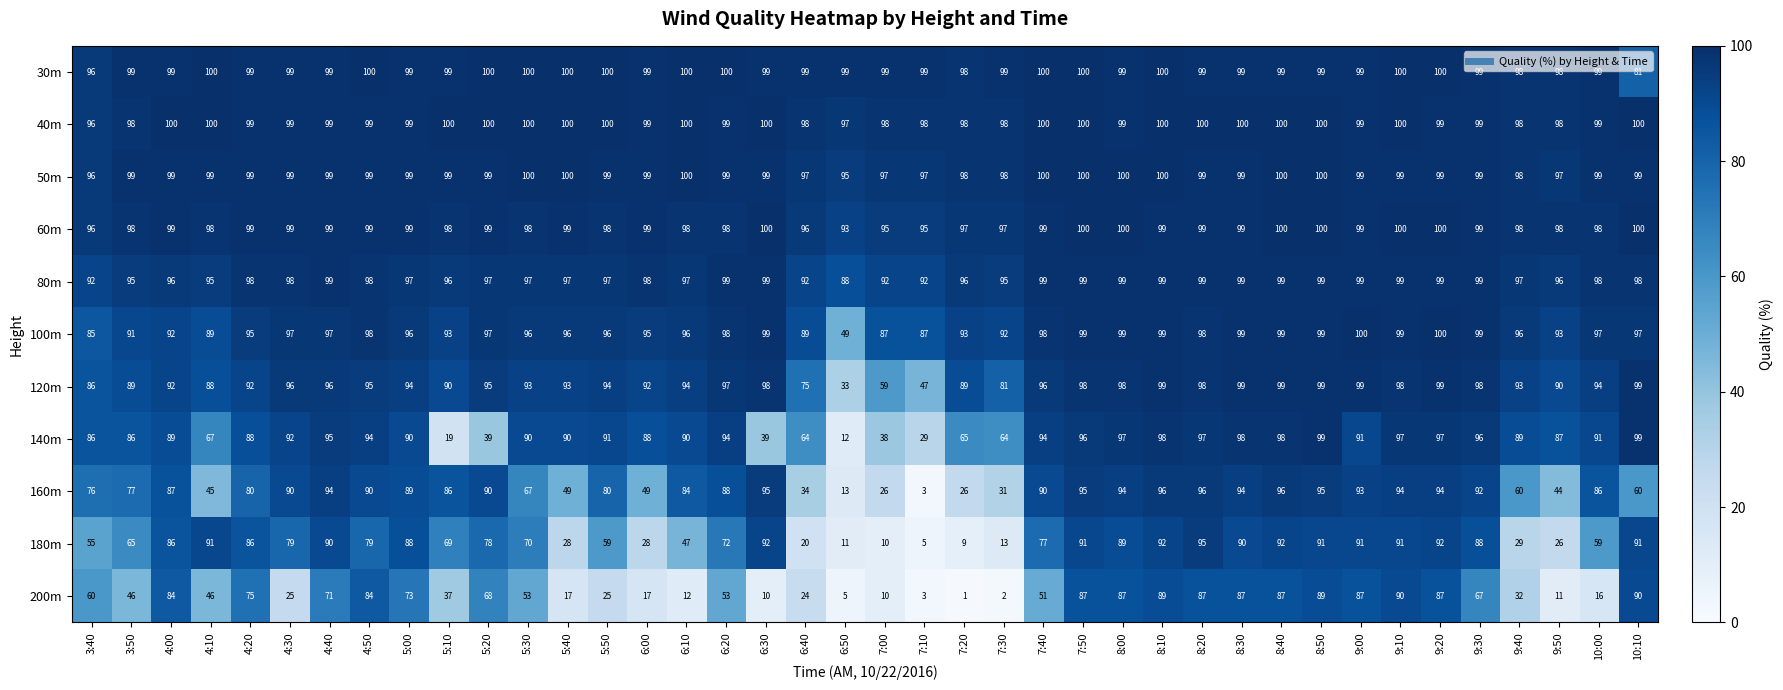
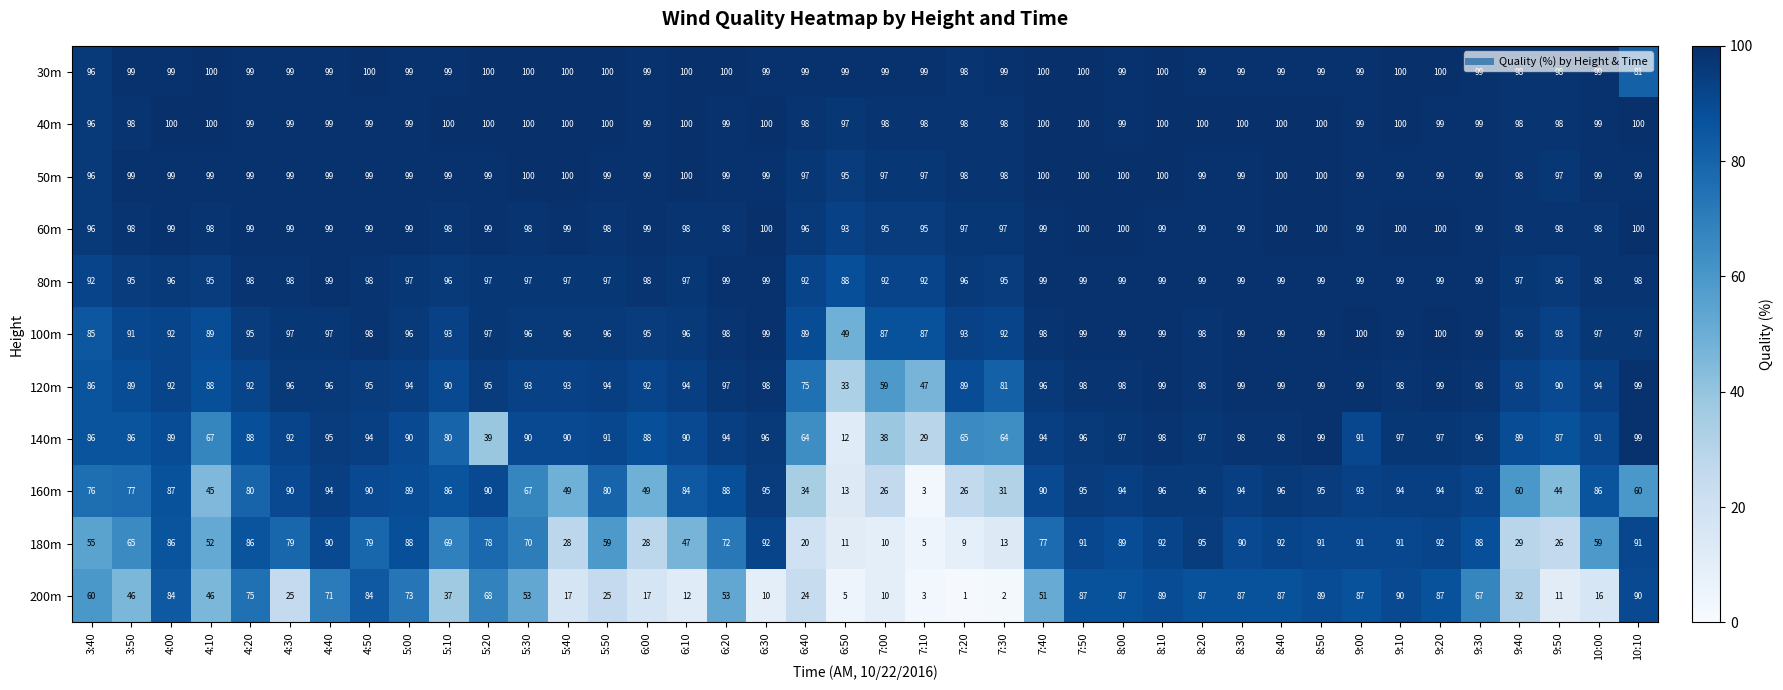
  {
    "140m": {
      "3:40": 86,
      "3:50": 86,
      "4:00": 89,
      "4:10": 67,
      "4:20": 88,
      "4:30": 92,
      "4:40": 95,
      "4:50": 94,
      "5:00": 90,
-     "5:10": 19,
+     "5:10": 80,
      "5:20": 39,
      "5:30": 90,
      "5:40": 90,
      "5:50": 91,
      "6:00": 88,
      "6:10": 90,
      "6:20": 94,
-     "6:30": 39,
+     "6:30": 96,
      "6:40": 64,
      "6:50": 12,
      "7:00": 38,
      "7:10": 29,
      "7:20": 65,
      "7:30": 64,
      "7:40": 94,
      "7:50": 96,
      "8:00": 97,
      "8:10": 98,
      "8:20": 97,
      "8:30": 98,
      "8:40": 98,
      "8:50": 99,
      "9:00": 91,
      "9:10": 97,
      "9:20": 97,
      "9:30": 96,
      "9:40": 89,
      "9:50": 87,
      "10:00": 91,
      "10:10": 99
    },
    "180m": {
      "3:40": 55,
      "3:50": 65,
      "4:00": 86,
-     "4:10": 91,
+     "4:10": 52,
      "4:20": 86,
      "4:30": 79,
      "4:40": 90,
      "4:50": 79,
      "5:00": 88,
      "5:10": 69,
      "5:20": 78,
      "5:30": 70,
      "5:40": 28,
      "5:50": 59,
      "6:00": 28,
      "6:10": 47,
      "6:20": 72,
      "6:30": 92,
      "6:40": 20,
      "6:50": 11,
      "7:00": 10,
      "7:10": 5,
      "7:20": 9,
      "7:30": 13,
      "7:40": 77,
      "7:50": 91,
      "8:00": 89,
      "8:10": 92,
      "8:20": 95,
      "8:30": 90,
      "8:40": 92,
      "8:50": 91,
      "9:00": 91,
      "9:10": 91,
      "9:20": 92,
      "9:30": 88,
      "9:40": 29,
      "9:50": 26,
      "10:00": 59,
      "10:10": 91
    }
  }
